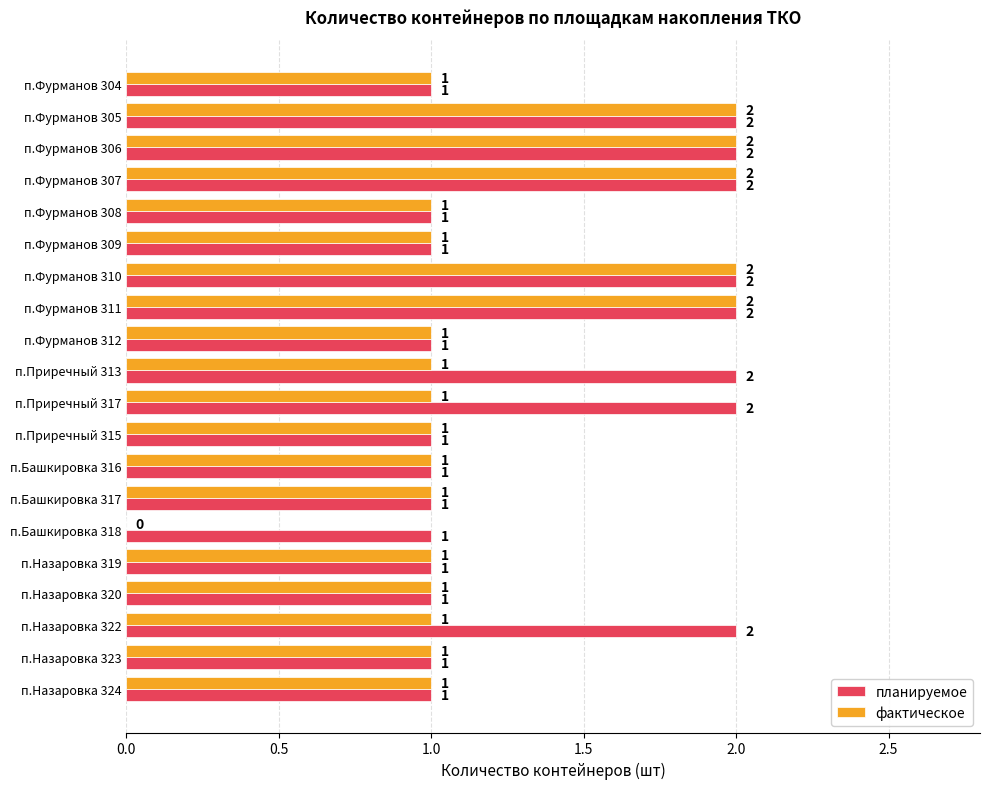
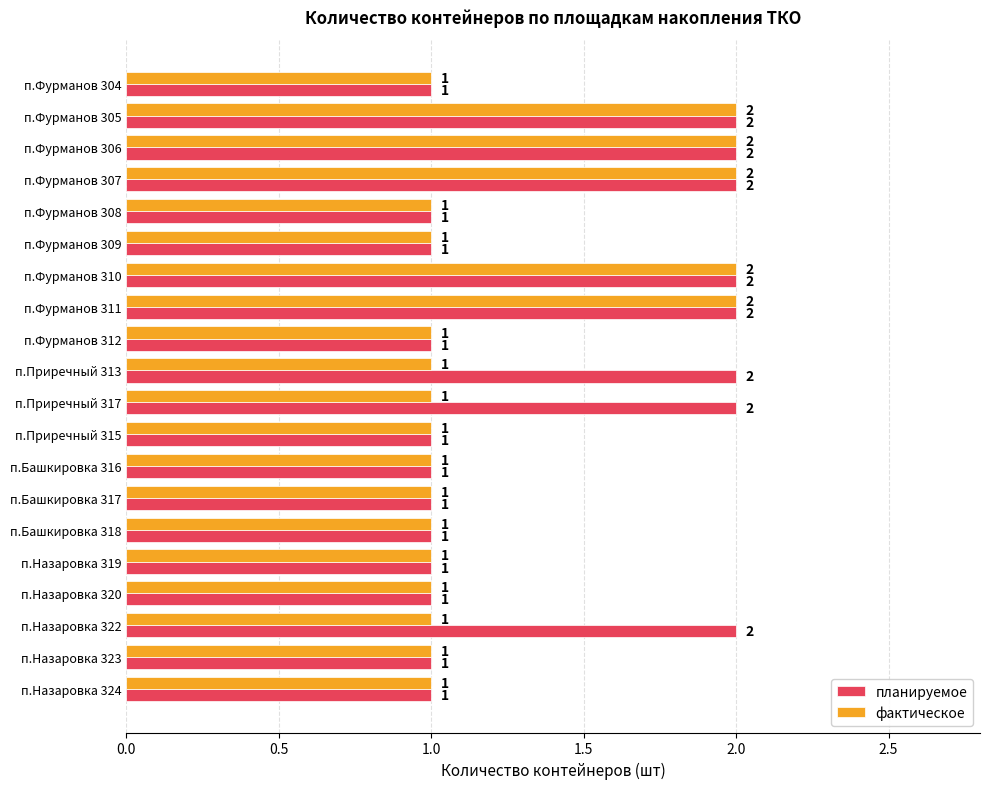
  {
    "планируемое": {
      "п.Фурманов 304": 1,
      "п.Фурманов 305": 2,
      "п.Фурманов 306": 2,
      "п.Фурманов 307": 2,
      "п.Фурманов 308": 1,
      "п.Фурманов 309": 1,
      "п.Фурманов 310": 2,
      "п.Фурманов 311": 2,
      "п.Фурманов 312": 1,
      "п.Приречный 313": 2,
      "п.Приречный 317": 2,
      "п.Приречный 315": 1,
      "п.Башкировка 316": 1,
      "п.Башкировка 317": 1,
      "п.Башкировка 318": 1,
      "п.Назаровка 319": 1,
      "п.Назаровка 320": 1,
      "п.Назаровка 322": 2,
      "п.Назаровка 323": 1,
      "п.Назаровка 324": 1
    },
    "фактическое": {
      "п.Фурманов 304": 1,
      "п.Фурманов 305": 2,
      "п.Фурманов 306": 2,
      "п.Фурманов 307": 2,
      "п.Фурманов 308": 1,
      "п.Фурманов 309": 1,
      "п.Фурманов 310": 2,
      "п.Фурманов 311": 2,
      "п.Фурманов 312": 1,
      "п.Приречный 313": 1,
      "п.Приречный 317": 1,
      "п.Приречный 315": 1,
      "п.Башкировка 316": 1,
      "п.Башкировка 317": 1,
-     "п.Башкировка 318": 0,
+     "п.Башкировка 318": 1,
      "п.Назаровка 319": 1,
      "п.Назаровка 320": 1,
      "п.Назаровка 322": 1,
      "п.Назаровка 323": 1,
      "п.Назаровка 324": 1
    }
  }
